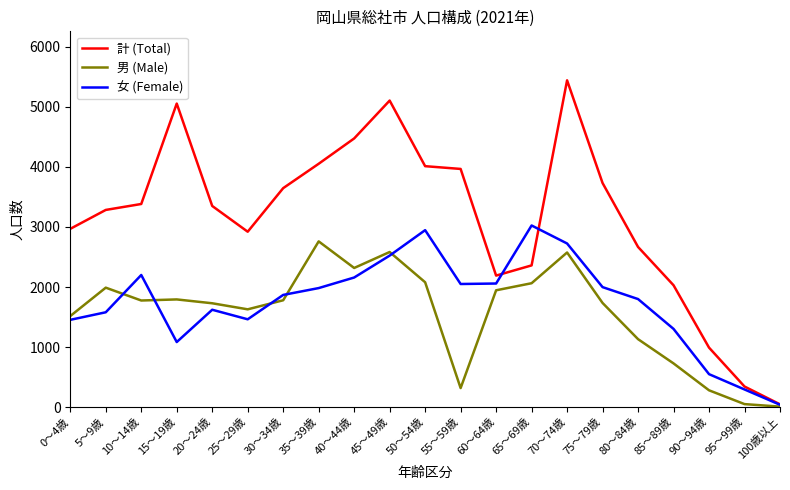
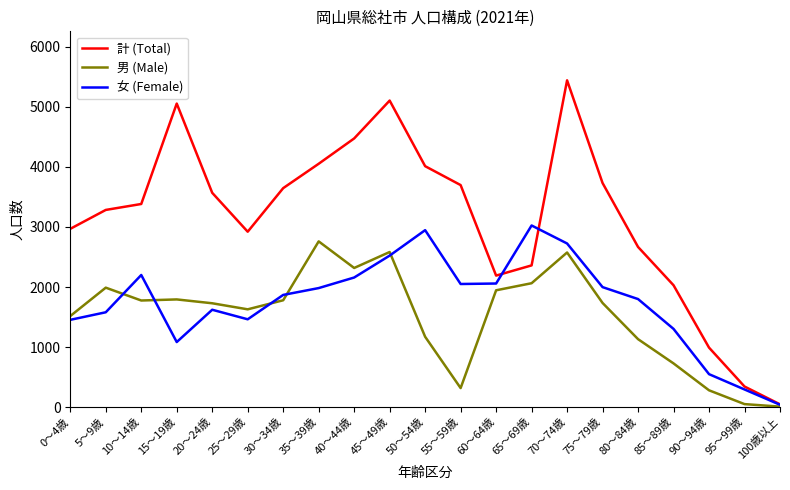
  {
    "計 (Total)": {
      "0～4歳": 3000,
      "5～9歳": 3300,
      "10～14歳": 3400,
      "15～19歳": 5100,
-     "20～24歳": 3400,
+     "20～24歳": 3600,
      "25～29歳": 2900,
      "30～34歳": 3600,
      "35～39歳": 4100,
      "40～44歳": 4500,
      "45～49歳": 5100,
      "50～54歳": 4000,
-     "55～59歳": 4000,
+     "55～59歳": 3700,
      "60～64歳": 2200,
      "65～69歳": 2400,
      "70～74歳": 5400,
      "75～79歳": 3700,
      "80～84歳": 2700,
      "85～89歳": 2000,
      "90～94歳": 1000,
      "95～99歳": 300
    },
    "男 (Male)": {
      "0～4歳": 1500,
      "5～9歳": 2000,
      "10～14歳": 1800,
      "15～19歳": 1800,
      "20～24歳": 1700,
      "25～29歳": 1600,
      "30～34歳": 1800,
      "35～39歳": 2800,
      "40～44歳": 2300,
      "45～49歳": 2600,
-     "50～54歳": 2100,
+     "50～54歳": 1200,
      "55～59歳": 300,
      "60～64歳": 1900,
      "65～69歳": 2100,
      "70～74歳": 2600,
      "75～79歳": 1700,
      "80～84歳": 1100,
      "85～89歳": 700,
      "90～94歳": 300,
      "95～99歳": 0
    },
    "女 (Female)": {
      "0～4歳": 1500,
      "5～9歳": 1600,
      "10～14歳": 2200,
      "15～19歳": 1100,
      "20～24歳": 1600,
      "25～29歳": 1500,
      "30～34歳": 1900,
      "35～39歳": 2000,
      "40～44歳": 2200,
      "45～49歳": 2500,
      "50～54歳": 2900,
      "55～59歳": 2100,
      "60～64歳": 2100,
      "65～69歳": 3000,
      "70～74歳": 2700,
      "75～79歳": 2000,
      "80～84歳": 1800,
      "85～89歳": 1300,
      "90～94歳": 500,
      "95～99歳": 300
    }
  }
